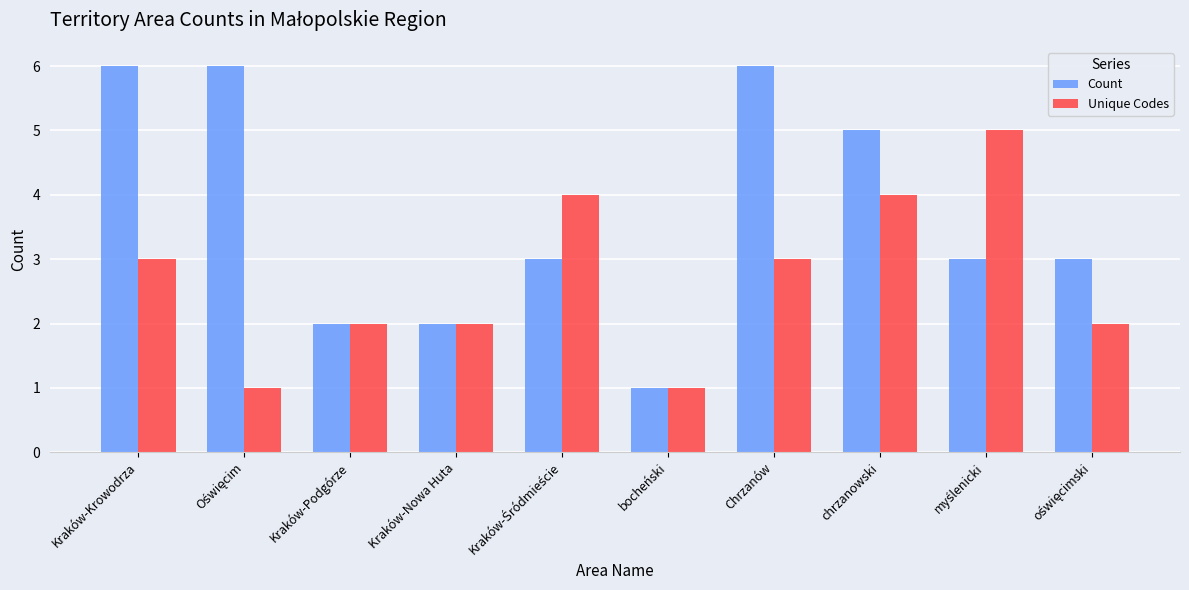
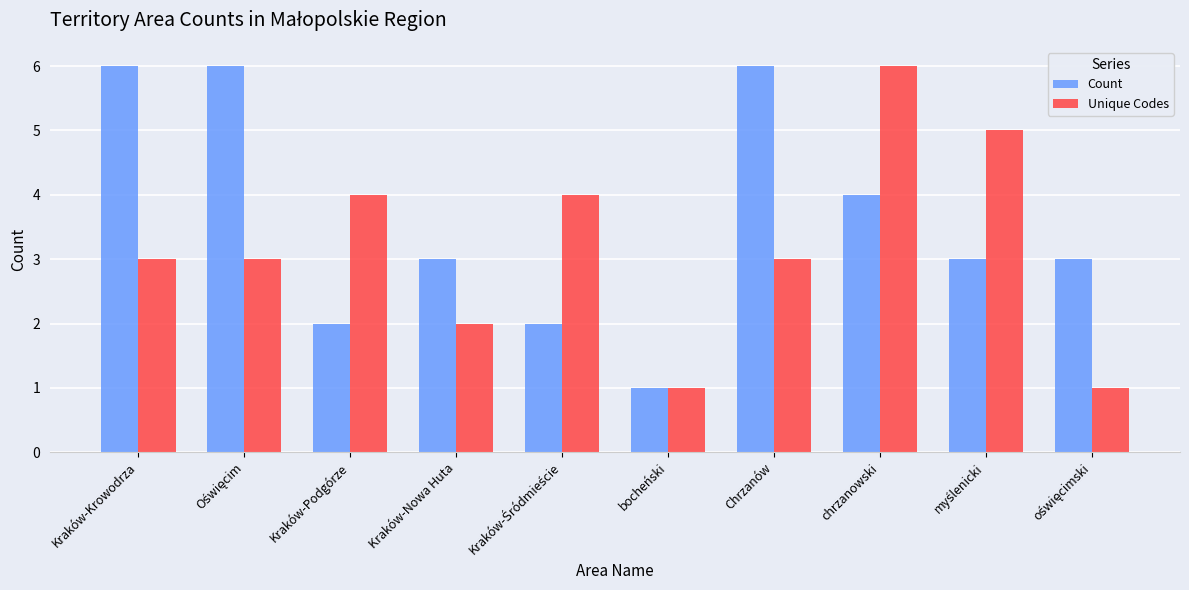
  {
    "Count": {
      "Kraków-Krowodrza": 6,
      "Oświęcim": 6,
      "Kraków-Podgórze": 2,
-     "Kraków-Nowa Huta": 2,
-     "Kraków-Śródmieście": 3,
+     "Kraków-Nowa Huta": 3,
+     "Kraków-Śródmieście": 2,
      "bocheński": 1,
      "Chrzanów": 6,
-     "chrzanowski": 5,
+     "chrzanowski": 4,
      "myślenicki": 3,
      "oświęcimski": 3
    },
    "Unique Codes": {
      "Kraków-Krowodrza": 3,
-     "Oświęcim": 1,
-     "Kraków-Podgórze": 2,
+     "Oświęcim": 3,
+     "Kraków-Podgórze": 4,
      "Kraków-Nowa Huta": 2,
      "Kraków-Śródmieście": 4,
      "bocheński": 1,
      "Chrzanów": 3,
-     "chrzanowski": 4,
+     "chrzanowski": 6,
      "myślenicki": 5,
-     "oświęcimski": 2
+     "oświęcimski": 1
    }
  }
